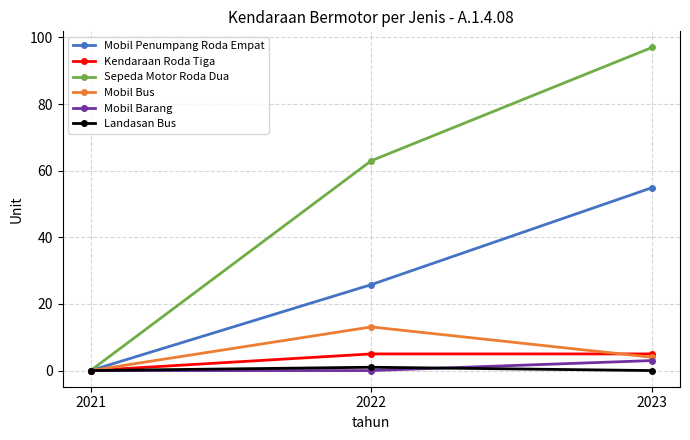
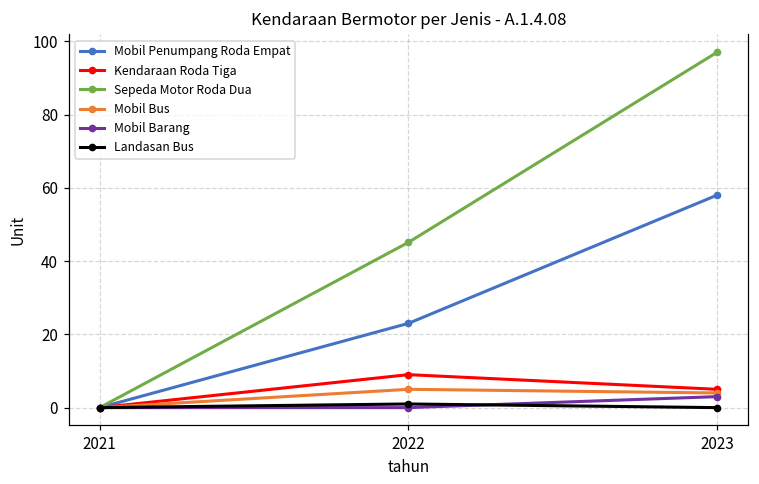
  {
    "Mobil Penumpang Roda Empat": {
-     "2022": 26,
-     "2023": 55
+     "2022": 23,
+     "2023": 58
    },
    "Kendaraan Roda Tiga": {
-     "2022": 5,
+     "2022": 9,
      "2023": 5
    },
    "Sepeda Motor Roda Dua": {
-     "2022": 63,
+     "2022": 45,
      "2023": 97
    },
    "Mobil Bus": {
-     "2022": 13,
+     "2022": 5,
      "2023": 4
    },
    "Mobil Barang": {
      "2022": 0,
      "2023": 3
    },
    "Landasan Bus": {
      "2022": 1,
      "2023": 0
    }
  }
